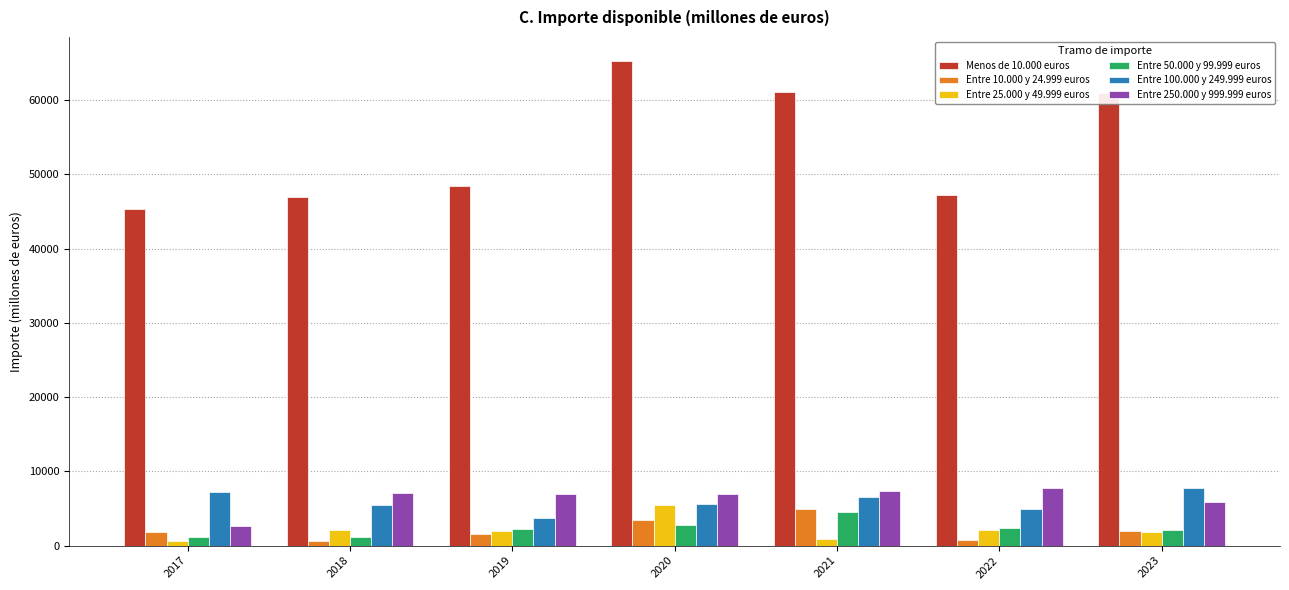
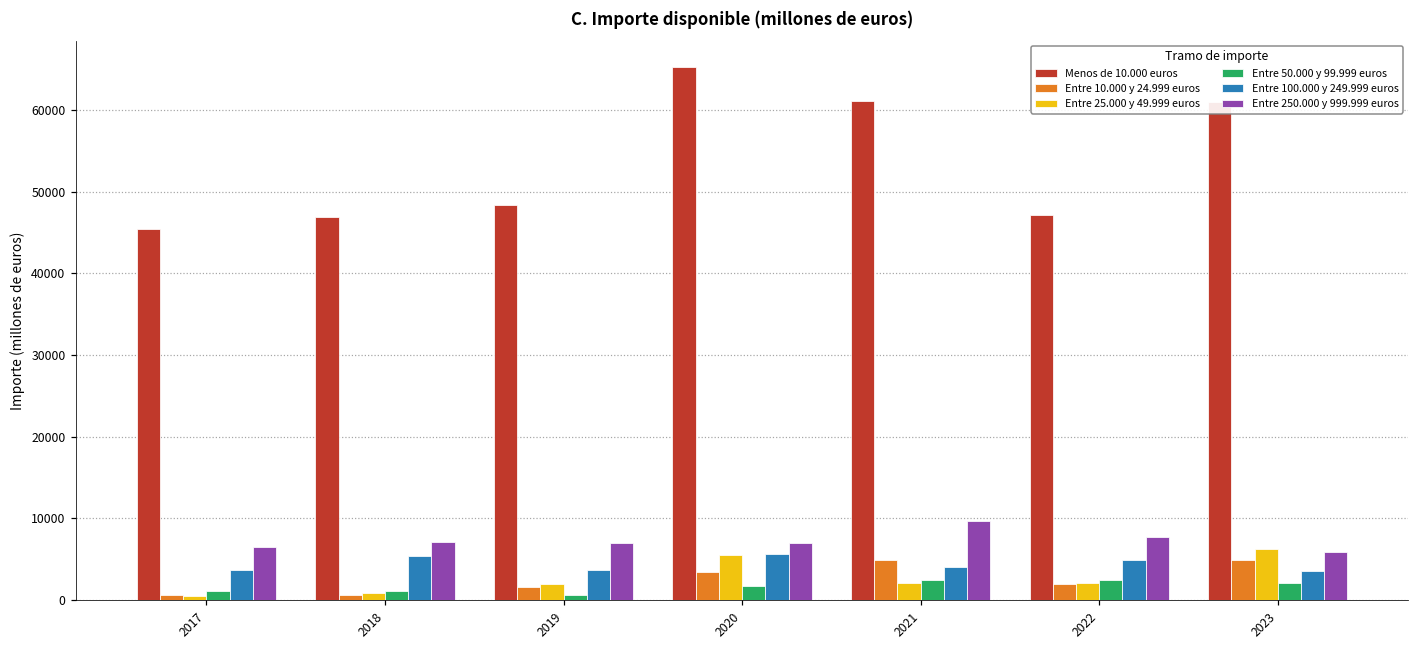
  {
    "Menos de 10.000 euros": {
      "2017": 45000,
      "2018": 47000,
      "2019": 48000,
      "2020": 65000,
      "2021": 61000,
      "2022": 47000
    },
    "Entre 10.000 y 24.999 euros": {
-     "2017": 2000,
+     "2017": 1000,
      "2018": 1000,
      "2019": 2000,
      "2020": 3000,
      "2021": 5000,
-     "2022": 1000,
-     "2023": 2000
+     "2022": 2000,
+     "2023": 5000
    },
    "Entre 25.000 y 49.999 euros": {
      "2017": 1000,
-     "2018": 2000,
+     "2018": 1000,
      "2019": 2000,
      "2020": 5000,
-     "2021": 1000,
+     "2021": 2000,
      "2022": 2000,
-     "2023": 2000
+     "2023": 6000
    },
    "Entre 50.000 y 99.999 euros": {
      "2017": 1000,
      "2018": 1000,
-     "2019": 2000,
-     "2020": 3000,
-     "2021": 5000,
+     "2019": 1000,
+     "2020": 2000,
+     "2021": 3000,
      "2022": 2000,
      "2023": 2000
    },
    "Entre 100.000 y 249.999 euros": {
-     "2017": 7000,
+     "2017": 4000,
      "2018": 5000,
      "2019": 4000,
      "2020": 6000,
-     "2021": 7000,
+     "2021": 4000,
      "2022": 5000,
-     "2023": 8000
+     "2023": 4000
    },
    "Entre 250.000 y 999.999 euros": {
-     "2017": 3000,
+     "2017": 6000,
      "2018": 7000,
      "2019": 7000,
      "2020": 7000,
-     "2021": 7000,
+     "2021": 10000,
      "2022": 8000,
      "2023": 6000
    }
  }
